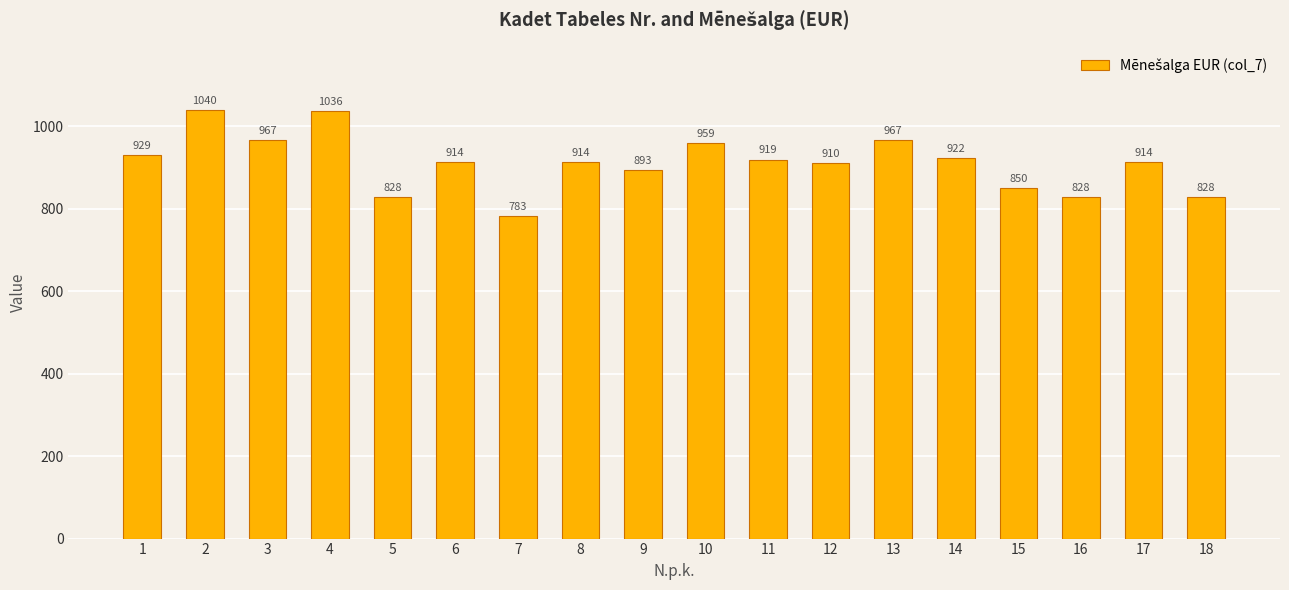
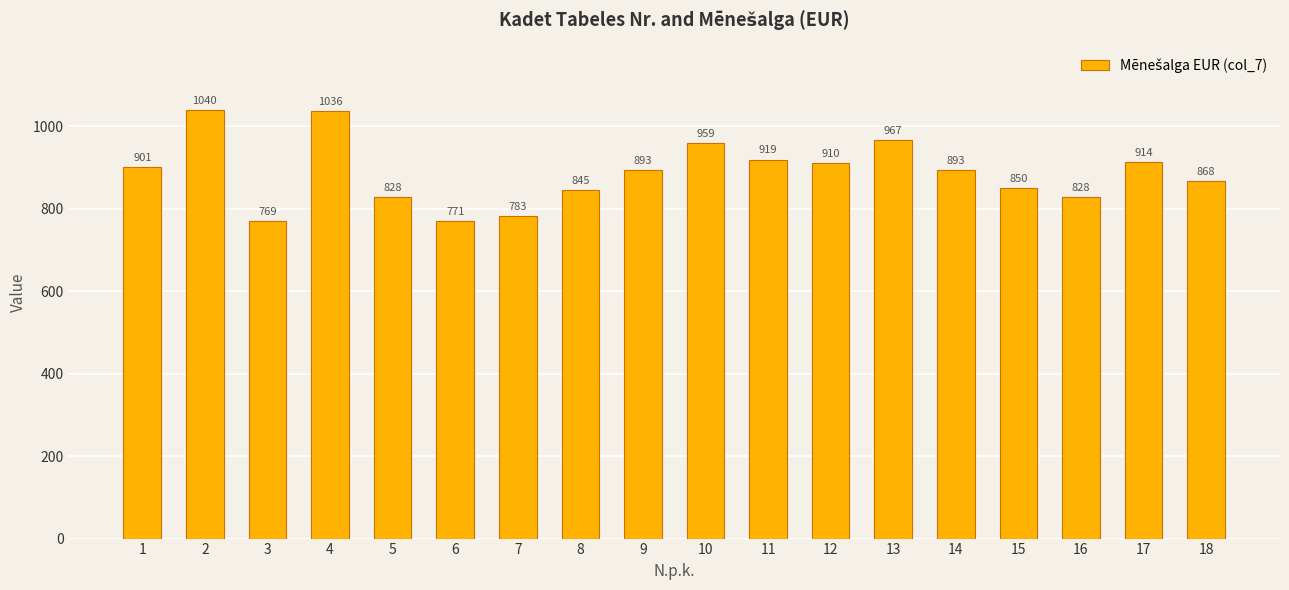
  {
-   "1": 929,
+   "1": 901,
    "2": 1040,
-   "3": 967,
+   "3": 769,
    "4": 1036,
    "5": 828,
-   "6": 914,
+   "6": 771,
    "7": 783,
-   "8": 914,
+   "8": 845,
    "9": 893,
    "10": 959,
    "11": 919,
    "12": 910,
    "13": 967,
-   "14": 922,
+   "14": 893,
    "15": 850,
    "16": 828,
    "17": 914,
-   "18": 828
+   "18": 868
  }
